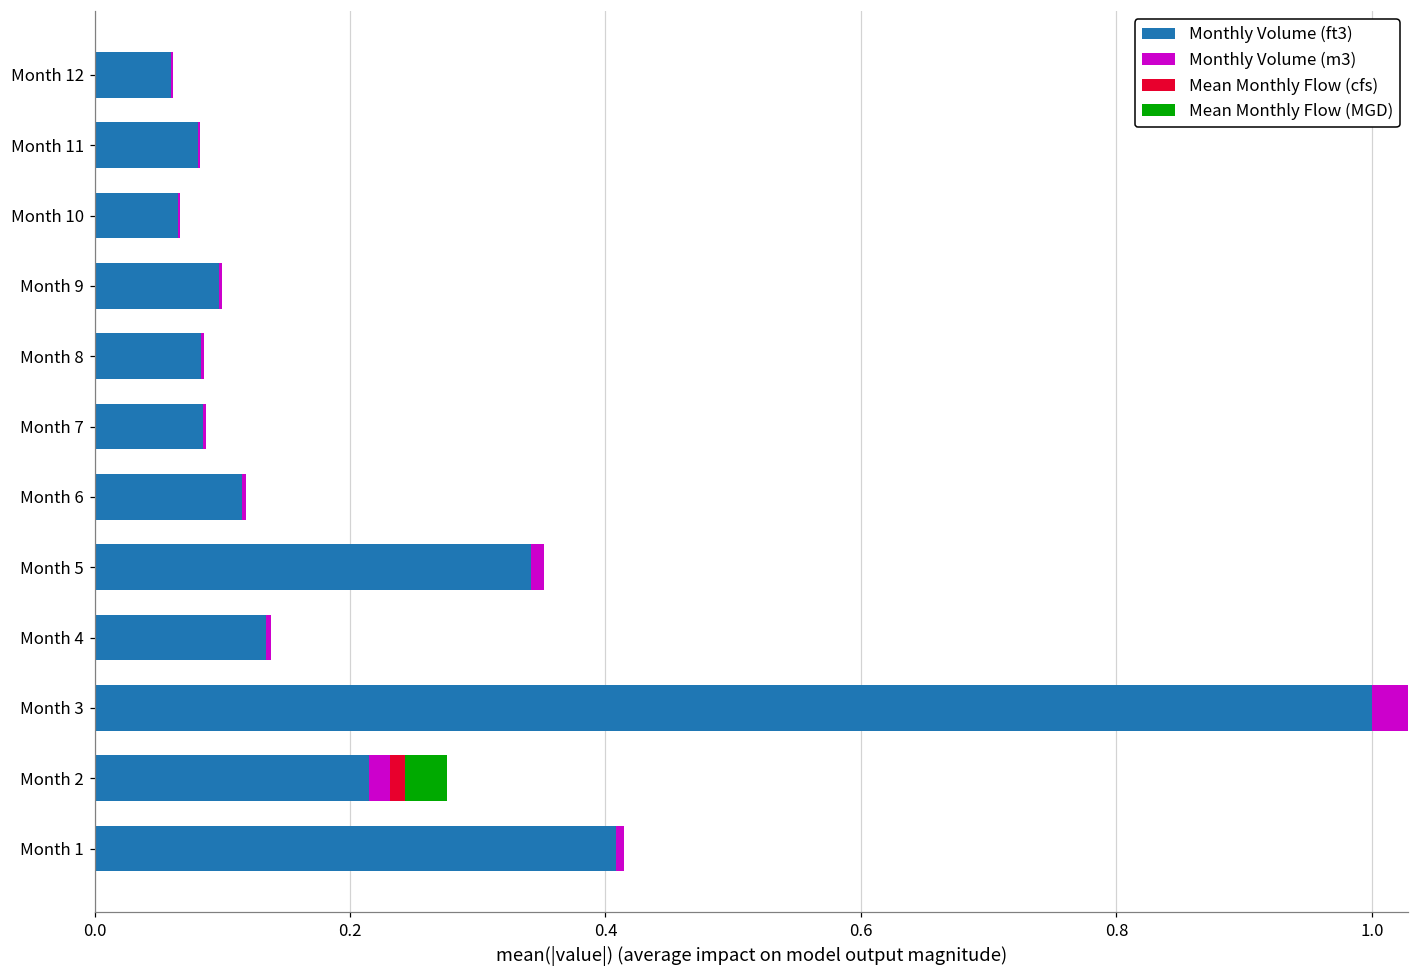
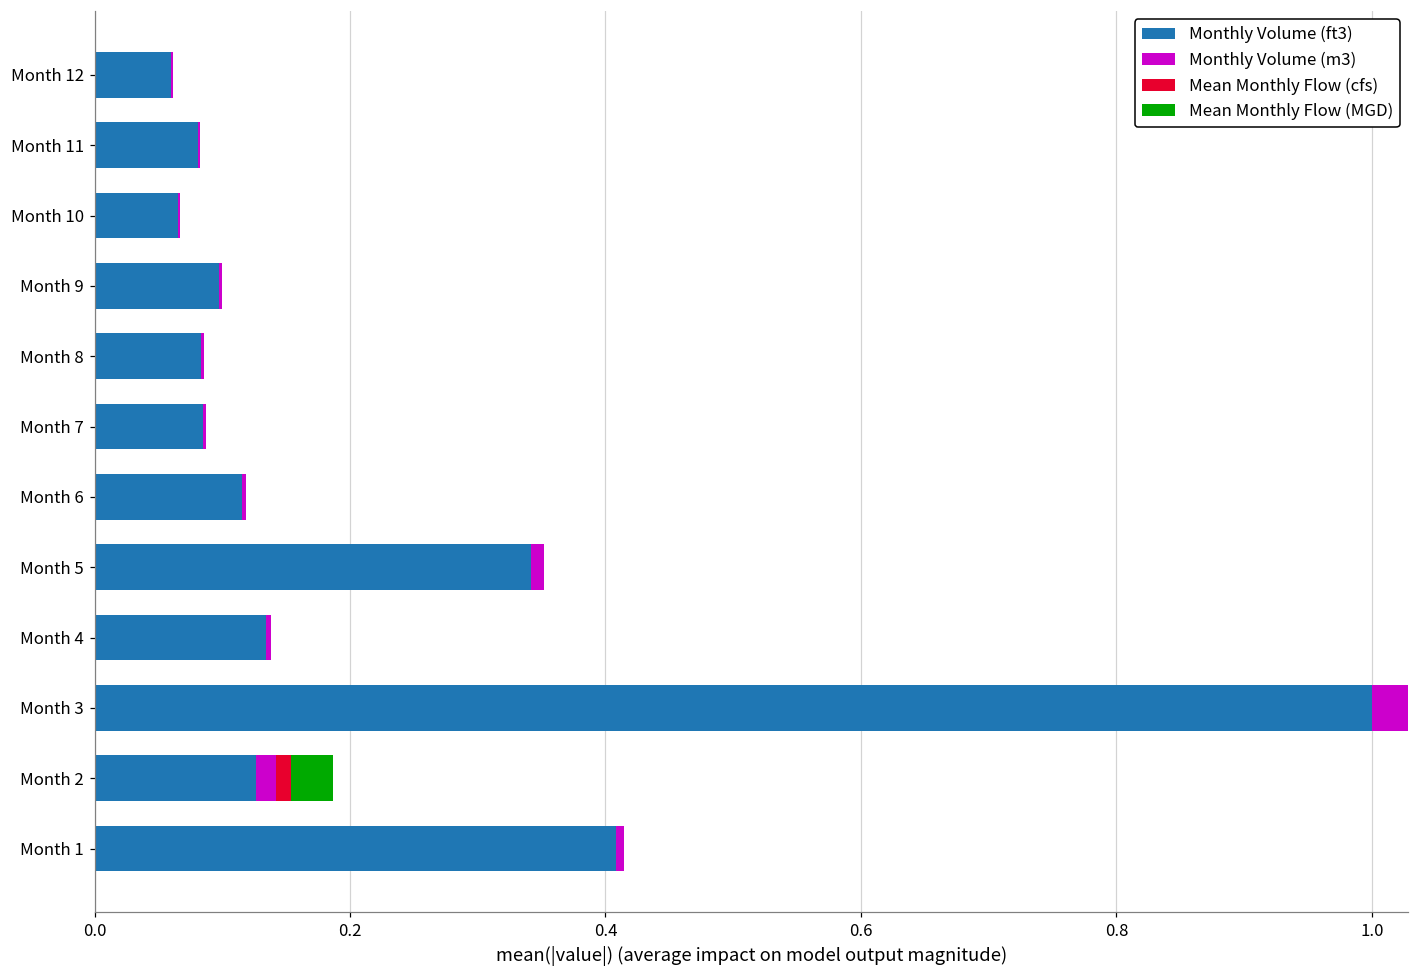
  {
    "Monthly Volume (ft3)": {
      "Month 12": 0.060,
      "Month 11": 0.081,
      "Month 10": 0.065,
      "Month 9": 0.097,
      "Month 8": 0.084,
      "Month 7": 0.085,
      "Month 6": 0.115,
      "Month 5": 0.342,
      "Month 4": 0.134,
      "Month 3": 1.000,
-     "Month 2": 0.215,
+     "Month 2": 0.126,
      "Month 1": 0.408
    },
    "Monthly Volume (m3)": {
      "Month 11": 0.002,
      "Month 9": 0.003,
      "Month 8": 0.002,
      "Month 7": 0.002,
      "Month 6": 0.003,
      "Month 5": 0.010,
      "Month 4": 0.004,
      "Month 3": 0.028,
      "Month 2": 0.016,
      "Month 1": 0.007
    },
    "Mean Monthly Flow (cfs)": {
      "Month 2": 0.012
    },
    "Mean Monthly Flow (MGD)": {
      "Month 2": 0.033
    }
  }
